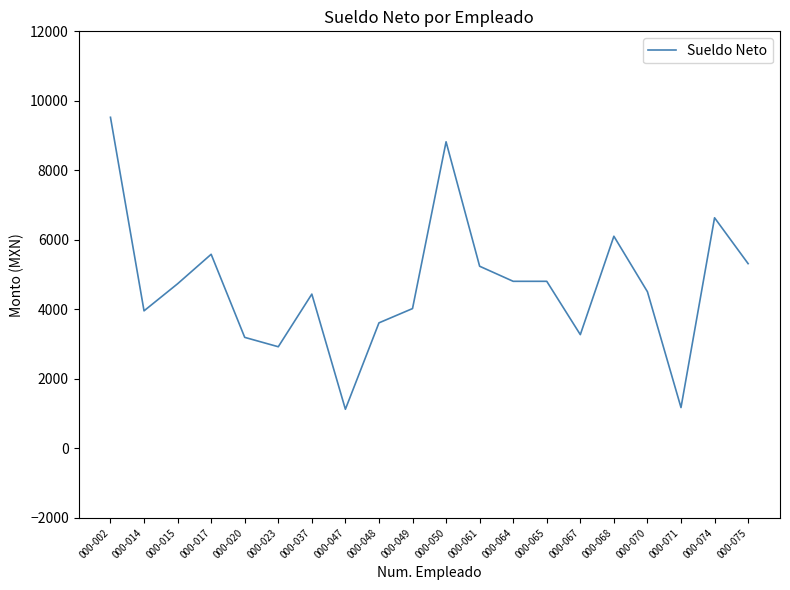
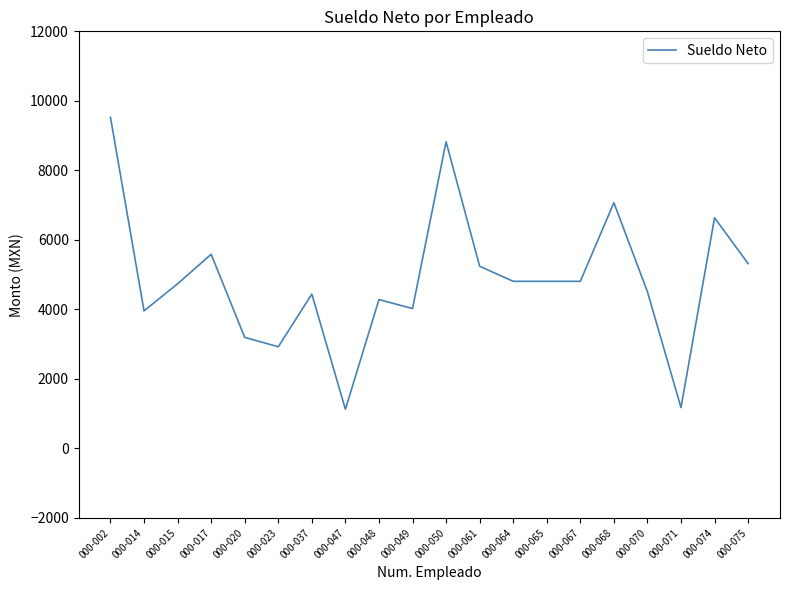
  {
    "000-002": 9500,
    "000-014": 4000,
    "000-015": 4700,
    "000-017": 5600,
    "000-020": 3200,
    "000-023": 2900,
    "000-037": 4400,
    "000-047": 1100,
-   "000-048": 3600,
+   "000-048": 4300,
    "000-049": 4000,
    "000-050": 8800,
    "000-061": 5200,
    "000-064": 4800,
    "000-065": 4800,
-   "000-067": 3300,
-   "000-068": 6100,
+   "000-067": 4800,
+   "000-068": 7100,
    "000-070": 4500,
    "000-071": 1200,
    "000-074": 6600,
    "000-075": 5300
  }
